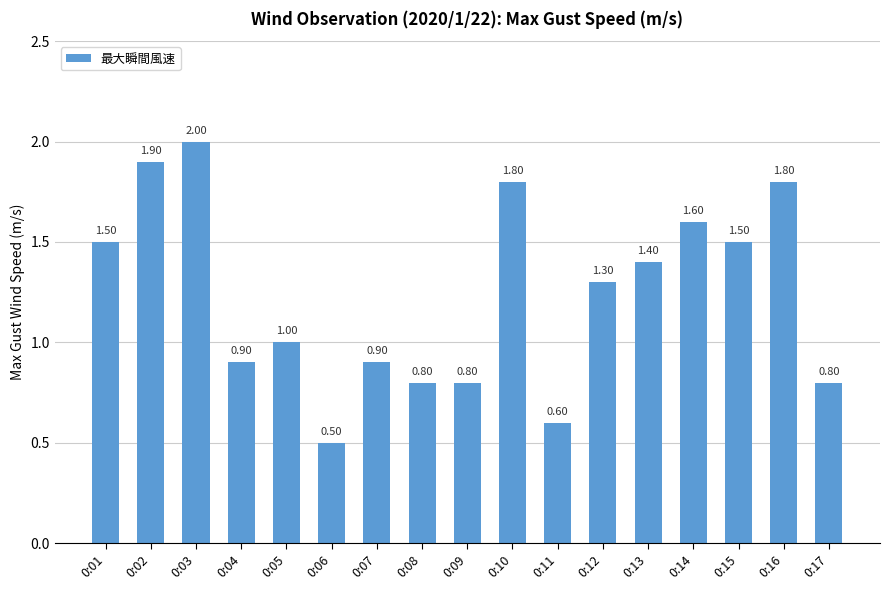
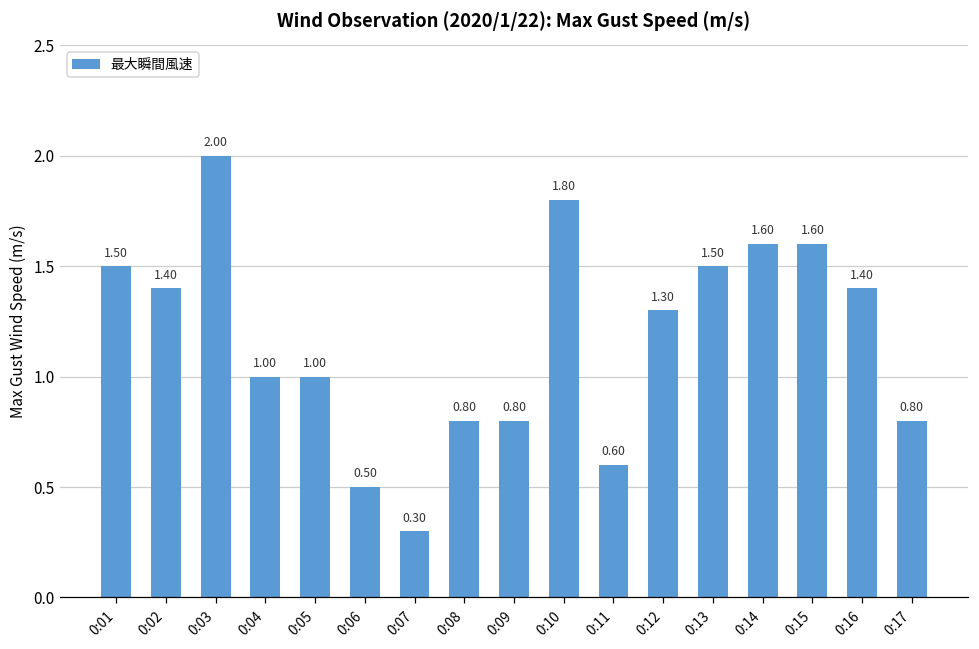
  {
    "0:01": 1.50,
-   "0:02": 1.90,
+   "0:02": 1.40,
    "0:03": 2.00,
-   "0:04": 0.90,
+   "0:04": 1.00,
    "0:05": 1.00,
    "0:06": 0.50,
-   "0:07": 0.90,
+   "0:07": 0.30,
    "0:08": 0.80,
    "0:09": 0.80,
    "0:10": 1.80,
    "0:11": 0.60,
    "0:12": 1.30,
-   "0:13": 1.40,
+   "0:13": 1.50,
    "0:14": 1.60,
-   "0:15": 1.50,
-   "0:16": 1.80,
+   "0:15": 1.60,
+   "0:16": 1.40,
    "0:17": 0.80
  }
